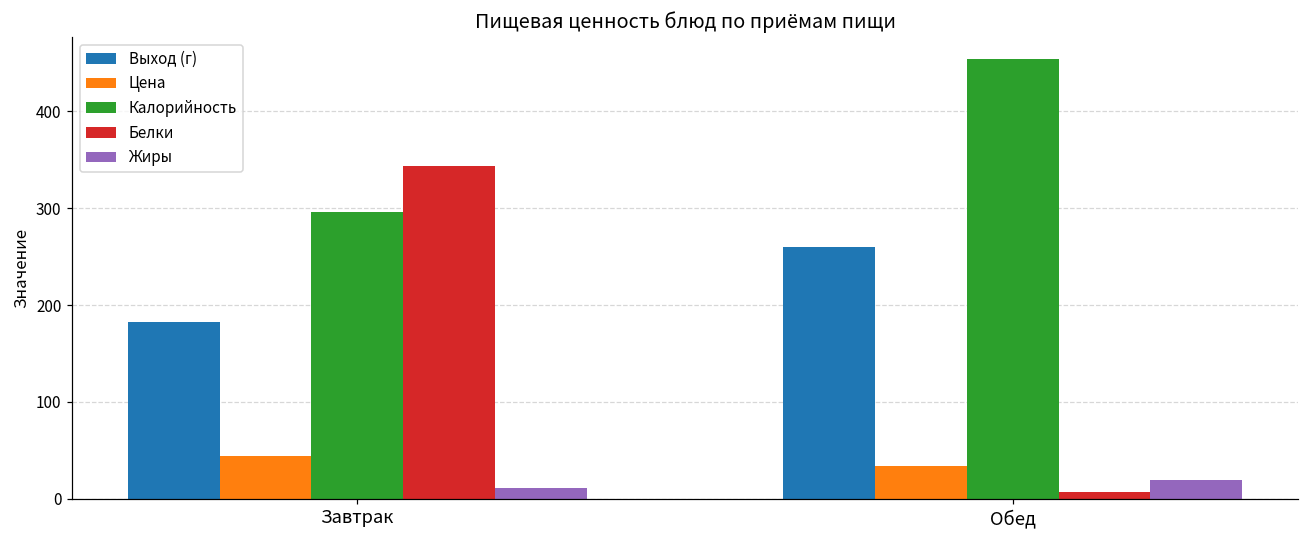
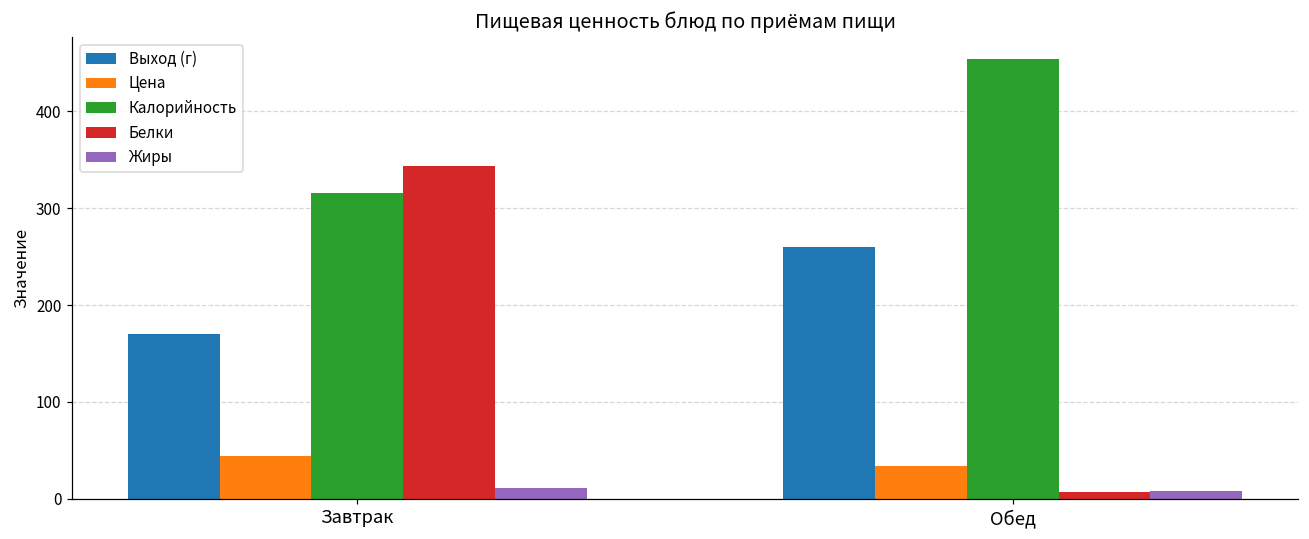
  {
    "Выход (г)": {
-     "Завтрак": 180,
+     "Завтрак": 170,
      "Обед": 260
    },
    "Цена": {
      "Завтрак": 40,
      "Обед": 30
    },
    "Калорийность": {
-     "Завтрак": 300,
+     "Завтрак": 320,
      "Обед": 450
    },
    "Белки": {
      "Завтрак": 340,
      "Обед": 10
    },
    "Жиры": {
      "Завтрак": 10,
-     "Обед": 20
+     "Обед": 10
    }
  }
